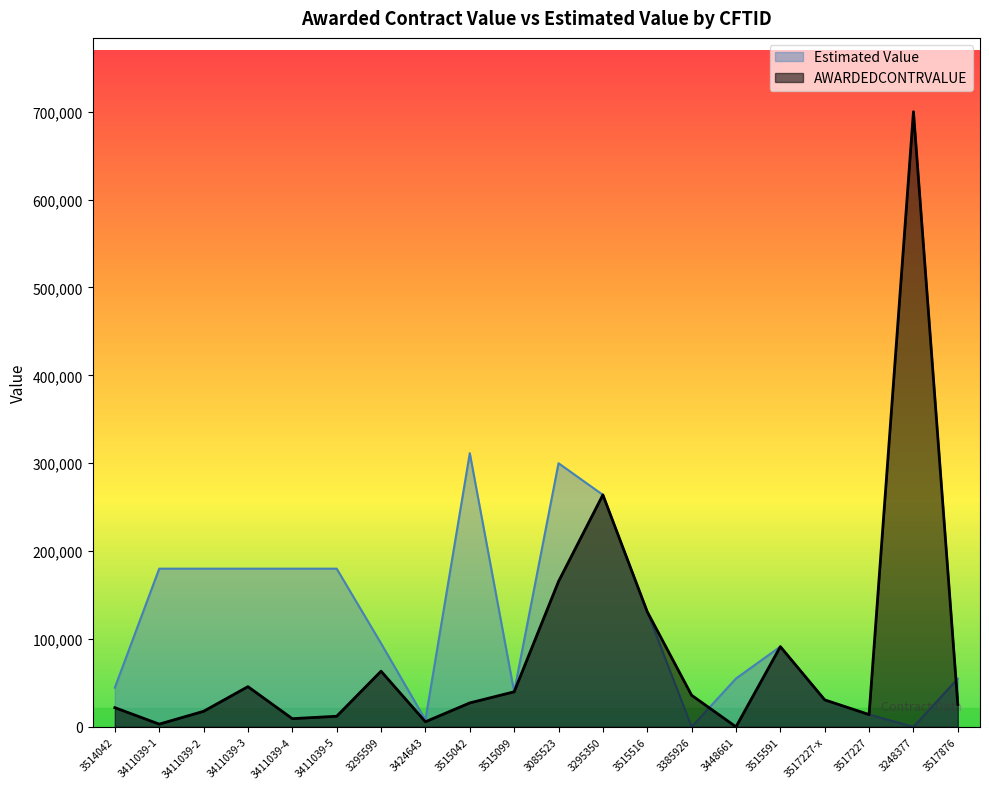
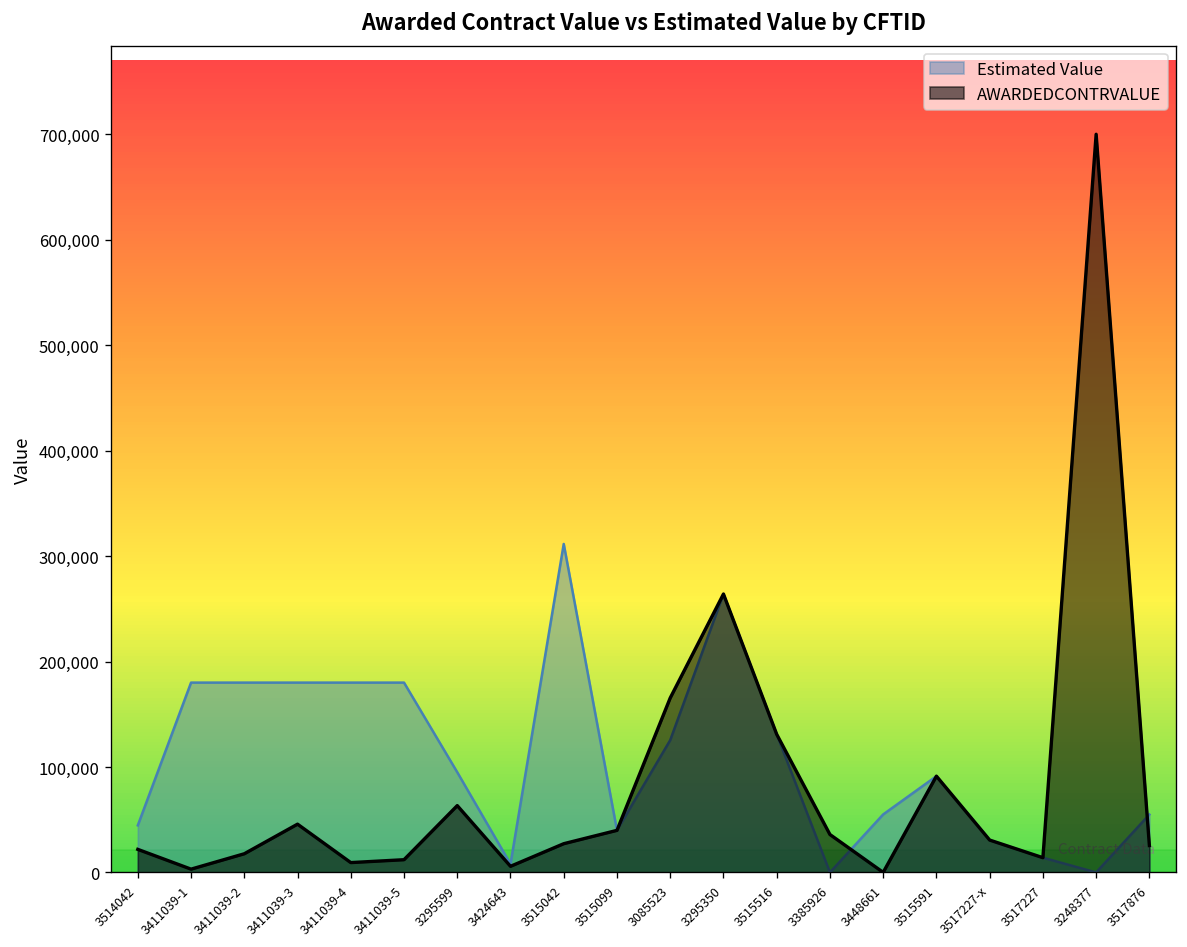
  {
    "Estimated Value": {
      "3514042": "40,000",
      "3411039-1": "180,000",
      "3411039-2": "180,000",
      "3411039-3": "180,000",
      "3411039-4": "180,000",
      "3411039-5": "180,000",
      "3295599": "100,000",
      "3515042": "310,000",
-     "3085523": "300,000",
+     "3085523": "130,000",
      "3385926": "0",
      "3448661": "60,000",
      "3248377": "0",
      "3517876": "50,000"
    },
    "AWARDEDCONTRVALUE": {
      "3514042": "20,000",
      "3411039-1": "0",
      "3411039-2": "20,000",
      "3411039-3": "50,000",
      "3411039-4": "10,000",
      "3411039-5": "10,000",
      "3295599": "60,000",
      "3515042": "30,000",
      "3085523": "170,000",
      "3385926": "40,000",
      "3448661": "0",
      "3248377": "700,000",
      "3517876": "30,000"
    }
  }
